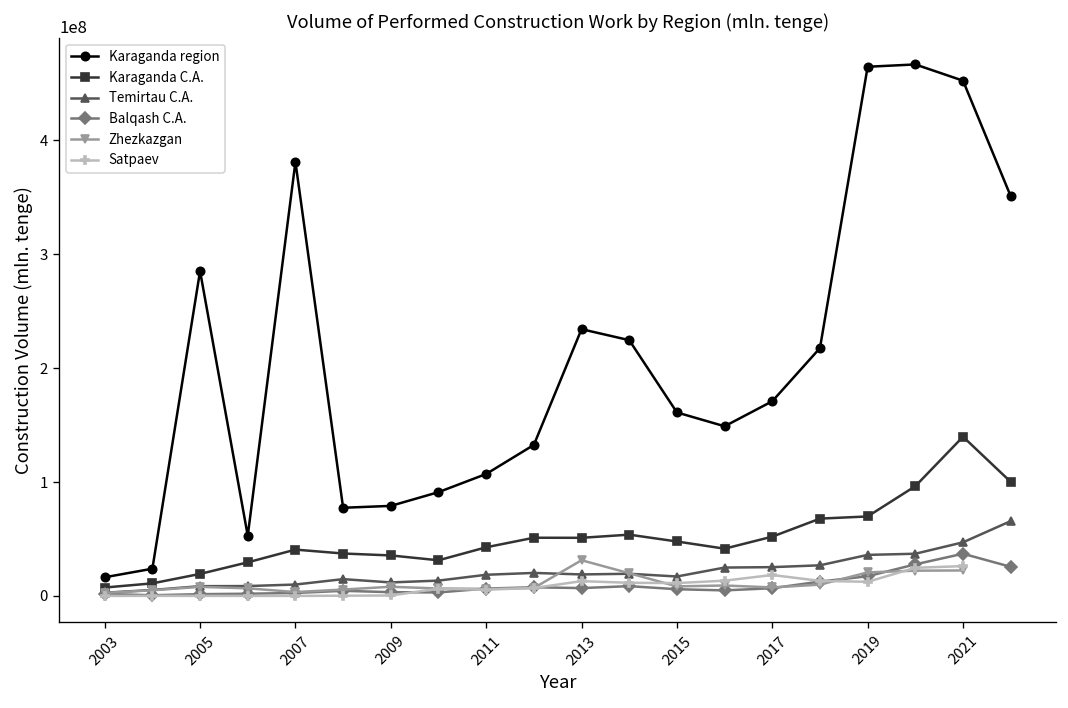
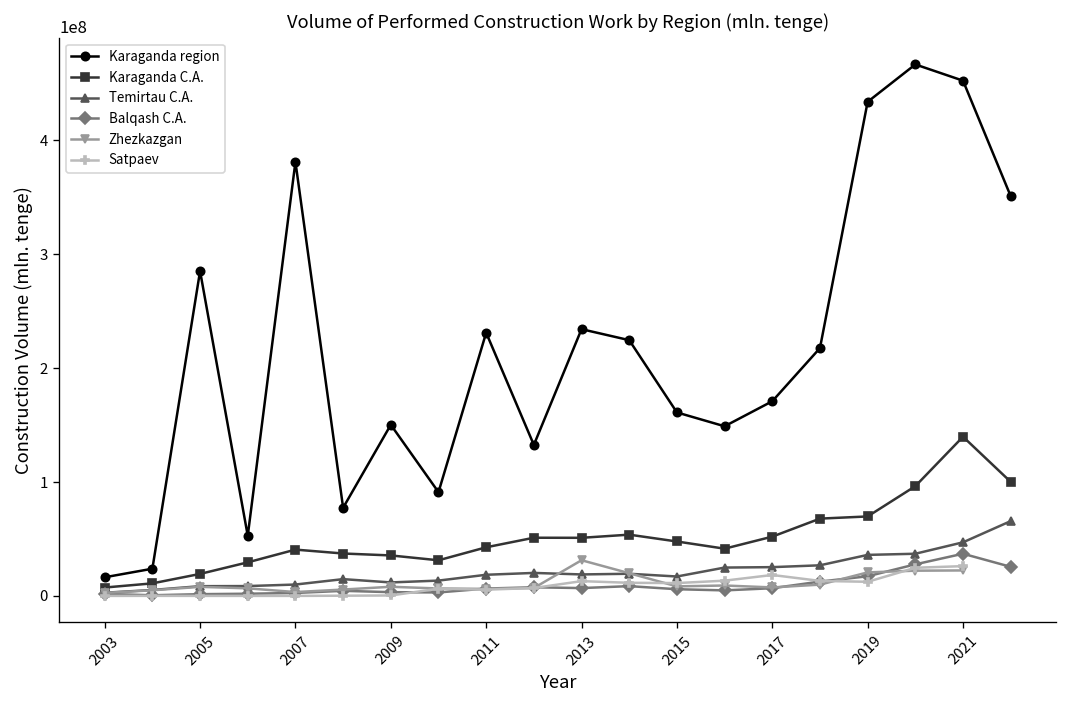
  {
    "Karaganda region": {
      "2003": 20000000,
      "2005": 290000000,
      "2007": 380000000,
-     "2009": 80000000,
-     "2011": 110000000,
+     "2009": 150000000,
+     "2011": 230000000,
      "2013": 230000000,
      "2015": 160000000,
      "2017": 170000000,
-     "2019": 460000000,
+     "2019": 430000000,
      "2021": 450000000
    }
  }
